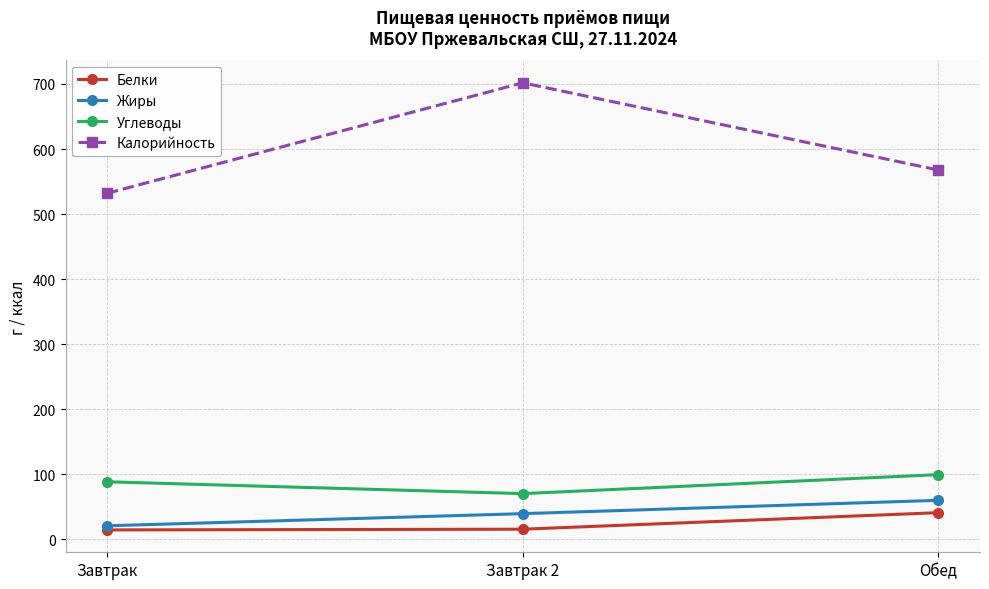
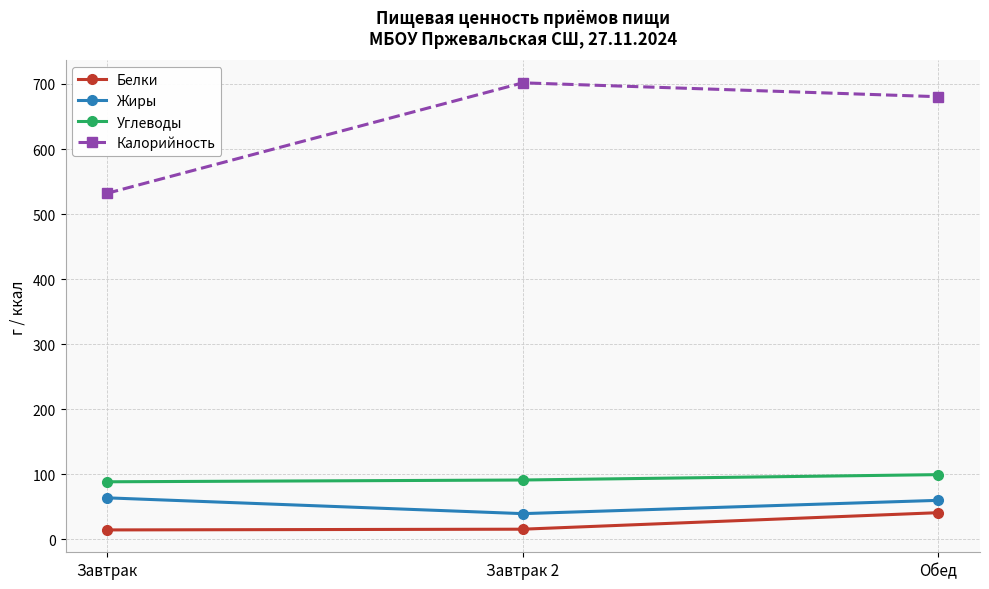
  {
    "Белки": {
      "Завтрак": 10,
      "Завтрак 2": 20,
      "Обед": 40
    },
    "Жиры": {
-     "Завтрак": 20,
+     "Завтрак": 60,
      "Завтрак 2": 40,
      "Обед": 60
    },
    "Углеводы": {
      "Завтрак": 90,
-     "Завтрак 2": 70,
+     "Завтрак 2": 90,
      "Обед": 100
    },
    "Калорийность": {
      "Завтрак": 530,
      "Завтрак 2": 700,
-     "Обед": 570
+     "Обед": 680
    }
  }
